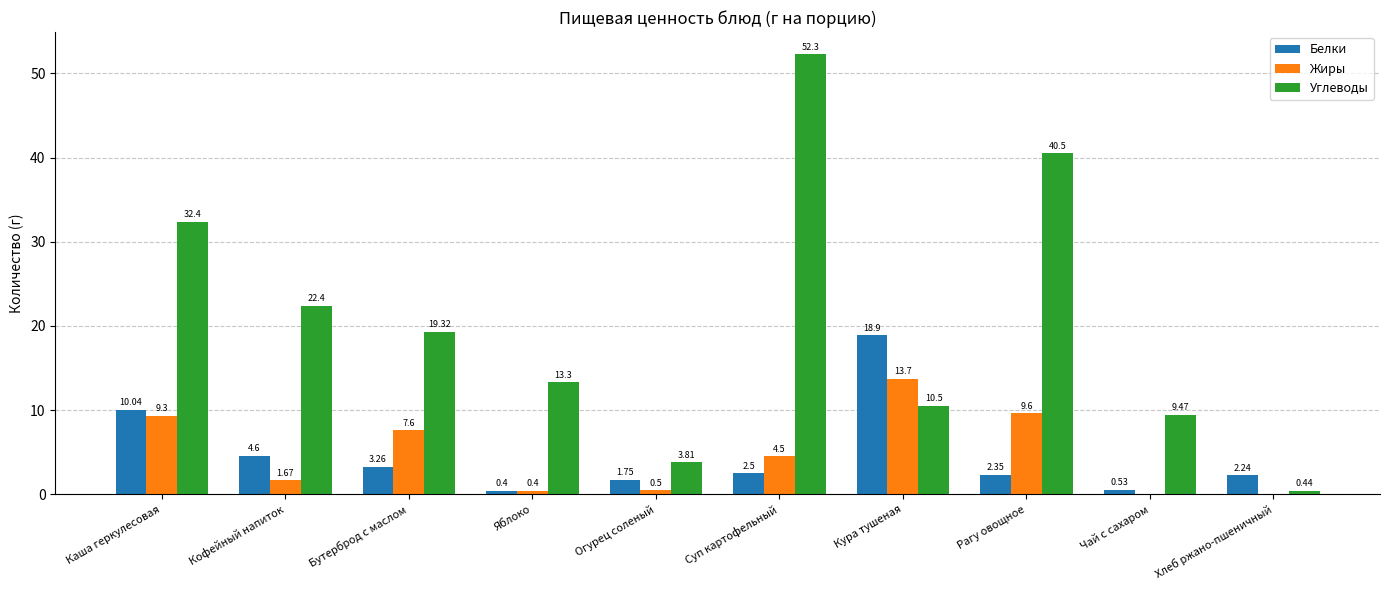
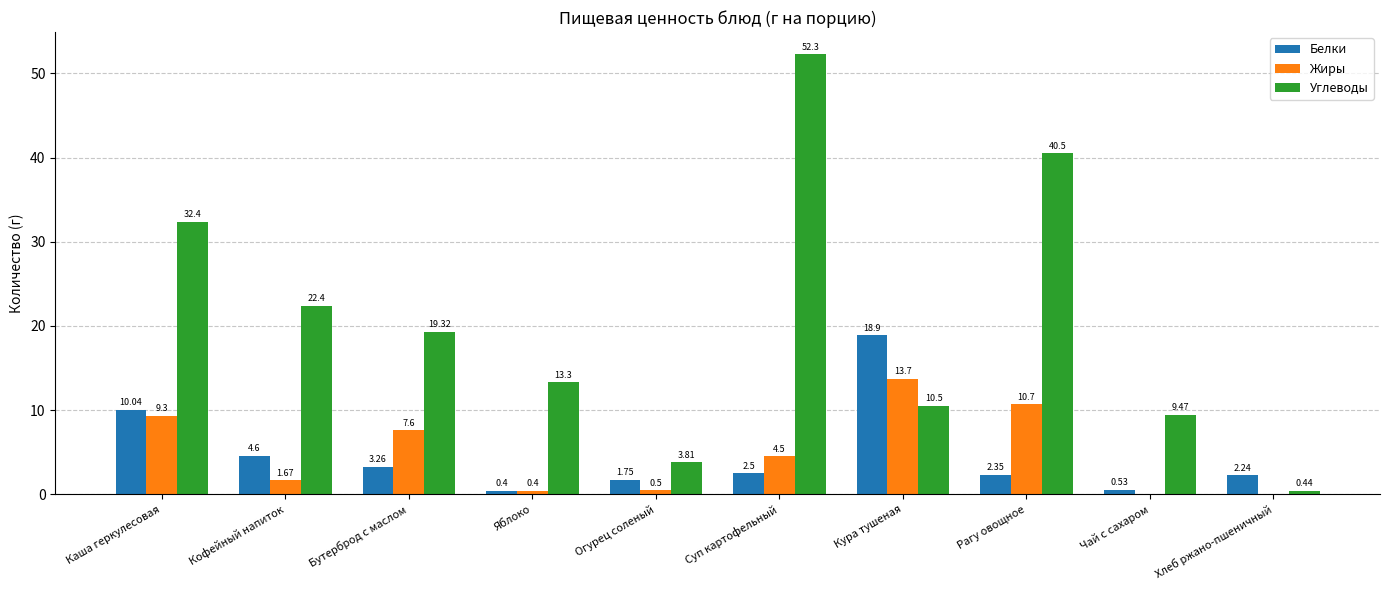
  {
    "Белки": {
      "Каша геркулесовая": 10.04,
      "Кофейный напиток": 4.6,
      "Бутерброд с маслом": 3.26,
      "Яблоко": 0.4,
      "Огурец соленый": 1.75,
      "Суп картофельный": 2.5,
      "Кура тушеная": 18.9,
      "Рагу овощное": 2.35,
      "Чай с сахаром": 0.53,
      "Хлеб ржано-пшеничный": 2.24
    },
    "Жиры": {
      "Каша геркулесовая": 9.3,
      "Кофейный напиток": 1.67,
      "Бутерброд с маслом": 7.6,
      "Яблоко": 0.4,
      "Огурец соленый": 0.5,
      "Суп картофельный": 4.5,
      "Кура тушеная": 13.7,
-     "Рагу овощное": 9.6
+     "Рагу овощное": 10.7
    },
    "Углеводы": {
      "Каша геркулесовая": 32.4,
      "Кофейный напиток": 22.4,
      "Бутерброд с маслом": 19.32,
      "Яблоко": 13.3,
      "Огурец соленый": 3.81,
      "Суп картофельный": 52.3,
      "Кура тушеная": 10.5,
      "Рагу овощное": 40.5,
      "Чай с сахаром": 9.47,
      "Хлеб ржано-пшеничный": 0.44
    }
  }
